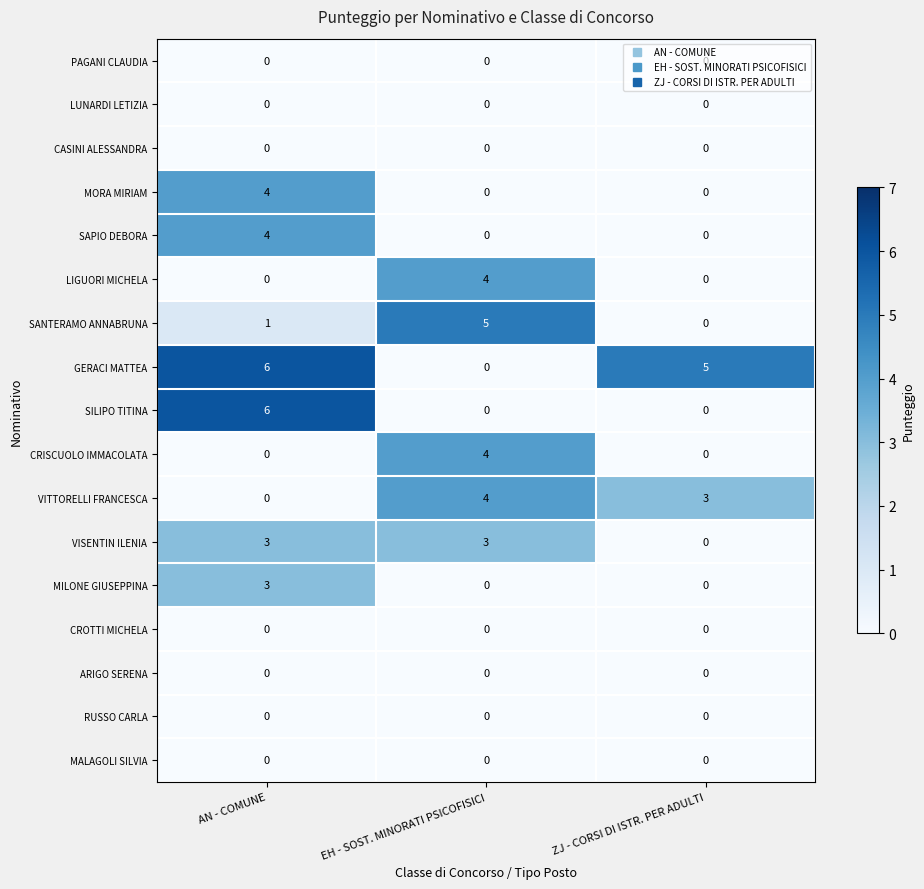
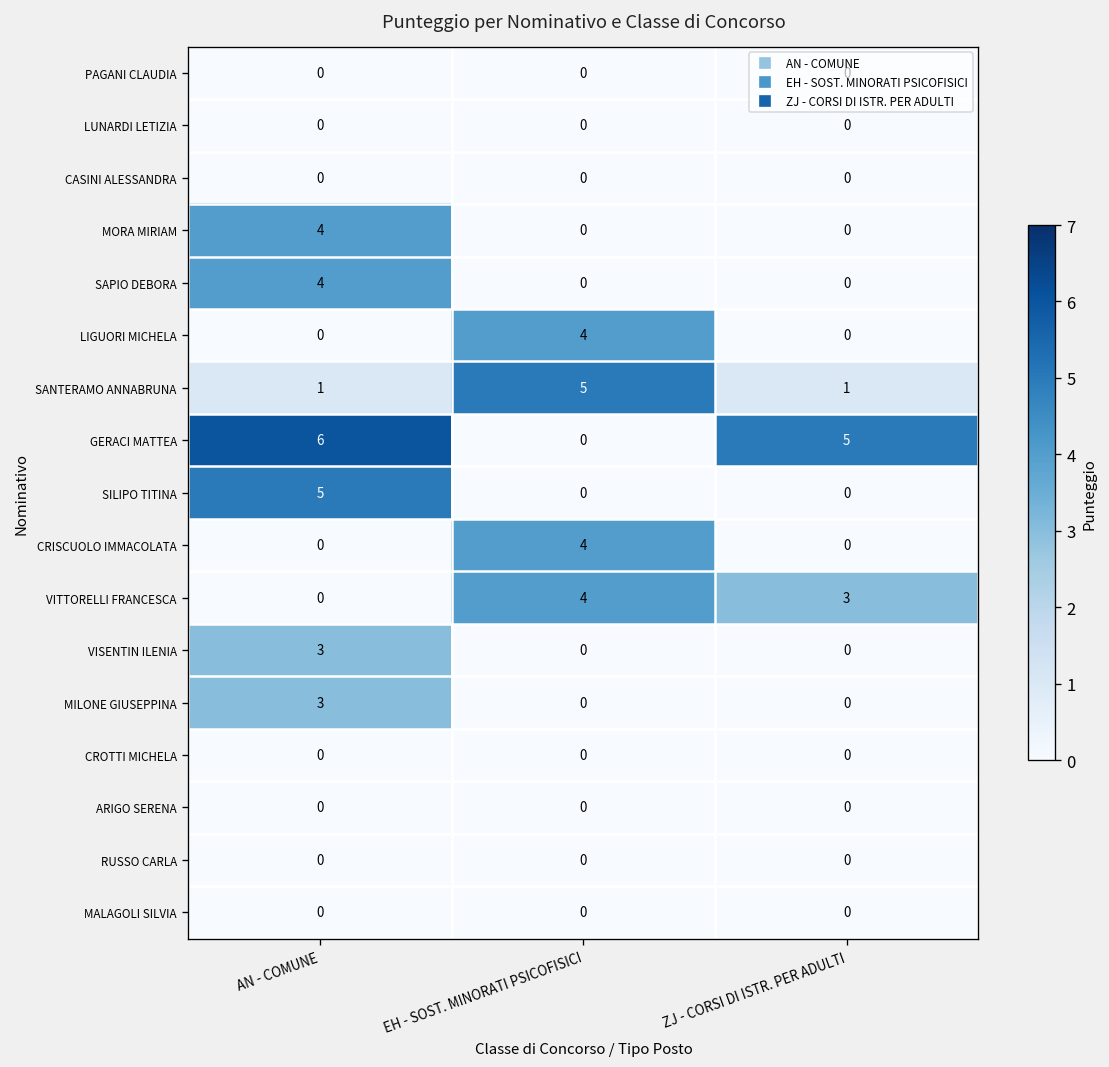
  {
    "PAGANI CLAUDIA": {
      "AN - COMUNE": 0,
      "EH - SOST. MINORATI PSICOFISICI": 0
    },
    "LUNARDI LETIZIA": {
      "AN - COMUNE": 0,
      "EH - SOST. MINORATI PSICOFISICI": 0,
      "ZJ - CORSI DI ISTR. PER ADULTI": 0
    },
    "CASINI ALESSANDRA": {
      "AN - COMUNE": 0,
      "EH - SOST. MINORATI PSICOFISICI": 0,
      "ZJ - CORSI DI ISTR. PER ADULTI": 0
    },
    "MORA MIRIAM": {
      "AN - COMUNE": 4,
      "EH - SOST. MINORATI PSICOFISICI": 0,
      "ZJ - CORSI DI ISTR. PER ADULTI": 0
    },
    "SAPIO DEBORA": {
      "AN - COMUNE": 4,
      "EH - SOST. MINORATI PSICOFISICI": 0,
      "ZJ - CORSI DI ISTR. PER ADULTI": 0
    },
    "LIGUORI MICHELA": {
      "AN - COMUNE": 0,
      "EH - SOST. MINORATI PSICOFISICI": 4,
      "ZJ - CORSI DI ISTR. PER ADULTI": 0
    },
    "SANTERAMO ANNABRUNA": {
      "AN - COMUNE": 1,
      "EH - SOST. MINORATI PSICOFISICI": 5,
-     "ZJ - CORSI DI ISTR. PER ADULTI": 0
+     "ZJ - CORSI DI ISTR. PER ADULTI": 1
    },
    "GERACI MATTEA": {
      "AN - COMUNE": 6,
      "EH - SOST. MINORATI PSICOFISICI": 0,
      "ZJ - CORSI DI ISTR. PER ADULTI": 5
    },
    "SILIPO TITINA": {
-     "AN - COMUNE": 6,
+     "AN - COMUNE": 5,
      "EH - SOST. MINORATI PSICOFISICI": 0,
      "ZJ - CORSI DI ISTR. PER ADULTI": 0
    },
    "CRISCUOLO IMMACOLATA": {
      "AN - COMUNE": 0,
      "EH - SOST. MINORATI PSICOFISICI": 4,
      "ZJ - CORSI DI ISTR. PER ADULTI": 0
    },
    "VITTORELLI FRANCESCA": {
      "AN - COMUNE": 0,
      "EH - SOST. MINORATI PSICOFISICI": 4,
      "ZJ - CORSI DI ISTR. PER ADULTI": 3
    },
    "VISENTIN ILENIA": {
      "AN - COMUNE": 3,
-     "EH - SOST. MINORATI PSICOFISICI": 3,
+     "EH - SOST. MINORATI PSICOFISICI": 0,
      "ZJ - CORSI DI ISTR. PER ADULTI": 0
    },
    "MILONE GIUSEPPINA": {
      "AN - COMUNE": 3,
      "EH - SOST. MINORATI PSICOFISICI": 0,
      "ZJ - CORSI DI ISTR. PER ADULTI": 0
    },
    "CROTTI MICHELA": {
      "AN - COMUNE": 0,
      "EH - SOST. MINORATI PSICOFISICI": 0,
      "ZJ - CORSI DI ISTR. PER ADULTI": 0
    },
    "ARIGO SERENA": {
      "AN - COMUNE": 0,
      "EH - SOST. MINORATI PSICOFISICI": 0,
      "ZJ - CORSI DI ISTR. PER ADULTI": 0
    },
    "RUSSO CARLA": {
      "AN - COMUNE": 0,
      "EH - SOST. MINORATI PSICOFISICI": 0,
      "ZJ - CORSI DI ISTR. PER ADULTI": 0
    },
    "MALAGOLI SILVIA": {
      "AN - COMUNE": 0,
      "EH - SOST. MINORATI PSICOFISICI": 0,
      "ZJ - CORSI DI ISTR. PER ADULTI": 0
    }
  }
